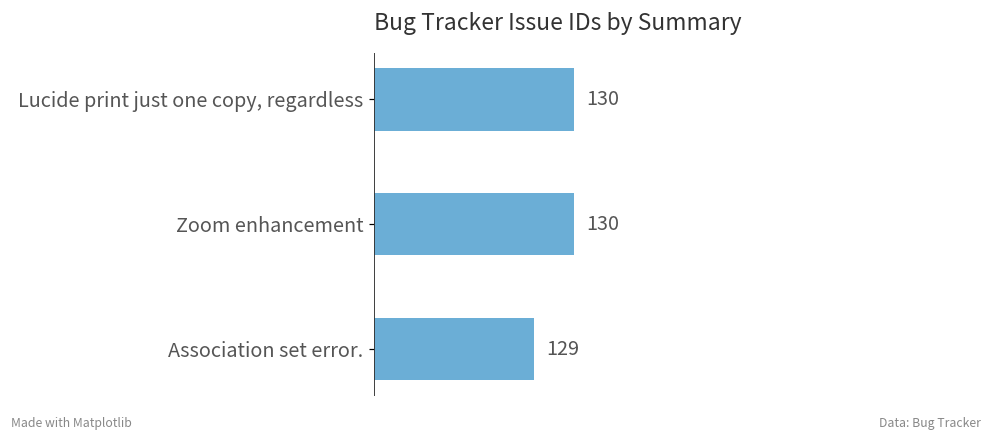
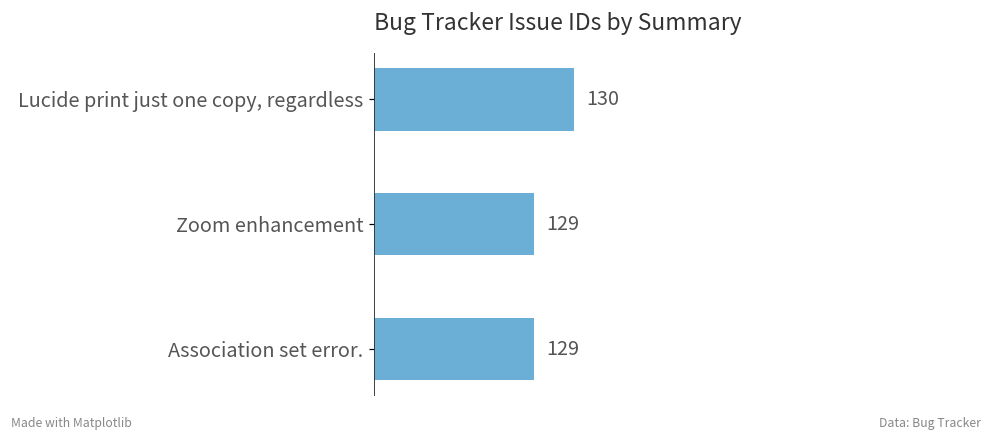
  {
    "Lucide print just one copy, regardless": 130,
-   "Zoom enhancement": 130,
+   "Zoom enhancement": 129,
    "Association set error.": 129
  }
